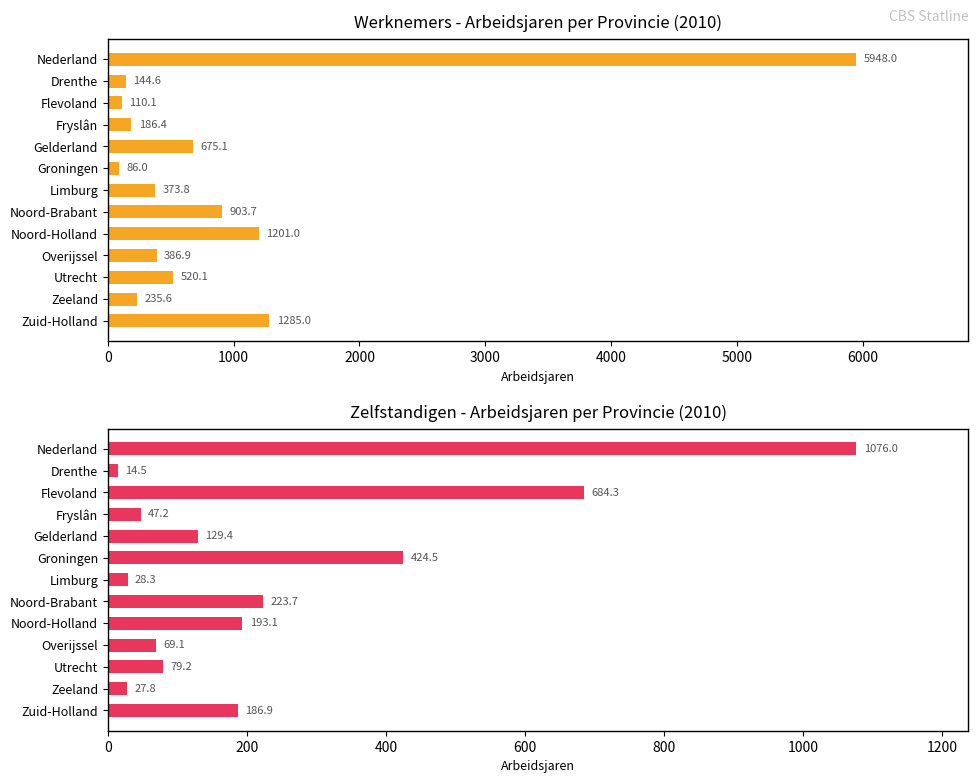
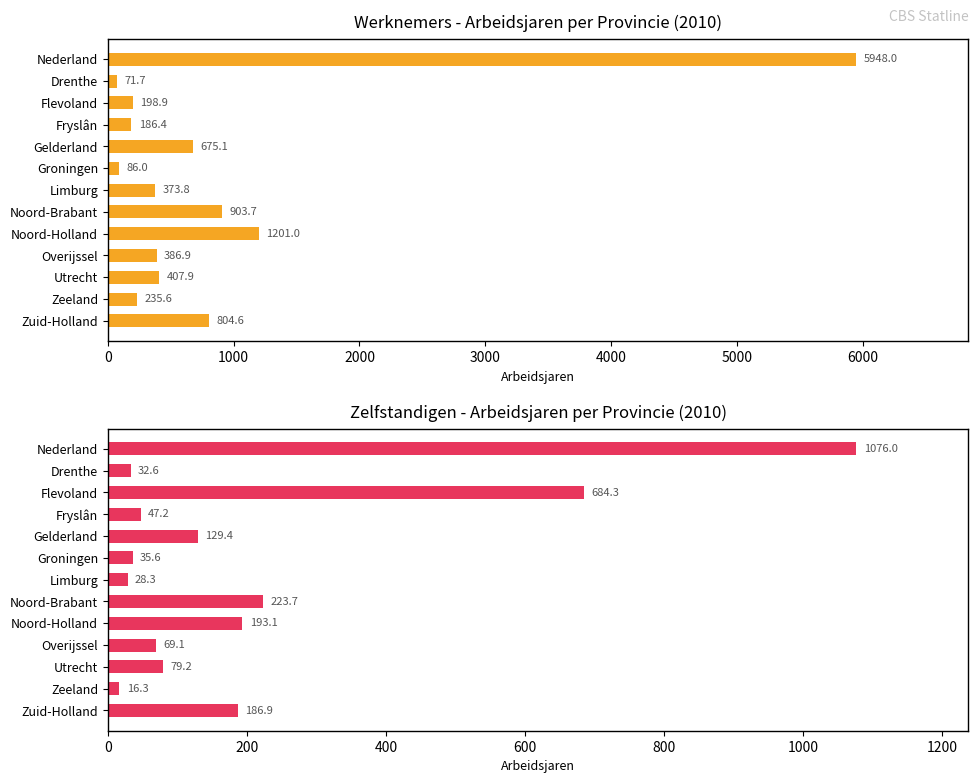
  {
    "Werknemers - Arbeidsjaren per Provincie (2010)": {
      "Nederland": 5948.0,
-     "Drenthe": 144.6,
-     "Flevoland": 110.1,
+     "Drenthe": 71.7,
+     "Flevoland": 198.9,
      "Fryslân": 186.4,
      "Gelderland": 675.1,
      "Groningen": 86.0,
      "Limburg": 373.8,
      "Noord-Brabant": 903.7,
      "Noord-Holland": 1201.0,
      "Overijssel": 386.9,
-     "Utrecht": 520.1,
+     "Utrecht": 407.9,
      "Zeeland": 235.6,
-     "Zuid-Holland": 1285.0
+     "Zuid-Holland": 804.6
    },
    "Zelfstandigen - Arbeidsjaren per Provincie (2010)": {
      "Nederland": 1076.0,
-     "Drenthe": 14.5,
+     "Drenthe": 32.6,
      "Flevoland": 684.3,
      "Fryslân": 47.2,
      "Gelderland": 129.4,
-     "Groningen": 424.5,
+     "Groningen": 35.6,
      "Limburg": 28.3,
      "Noord-Brabant": 223.7,
      "Noord-Holland": 193.1,
      "Overijssel": 69.1,
      "Utrecht": 79.2,
-     "Zeeland": 27.8,
+     "Zeeland": 16.3,
      "Zuid-Holland": 186.9
    }
  }
